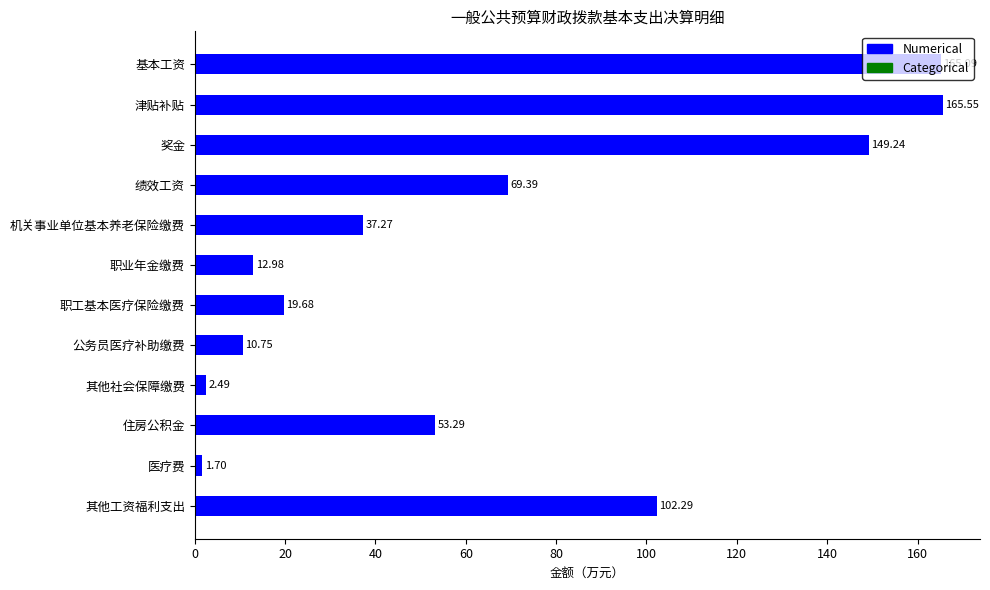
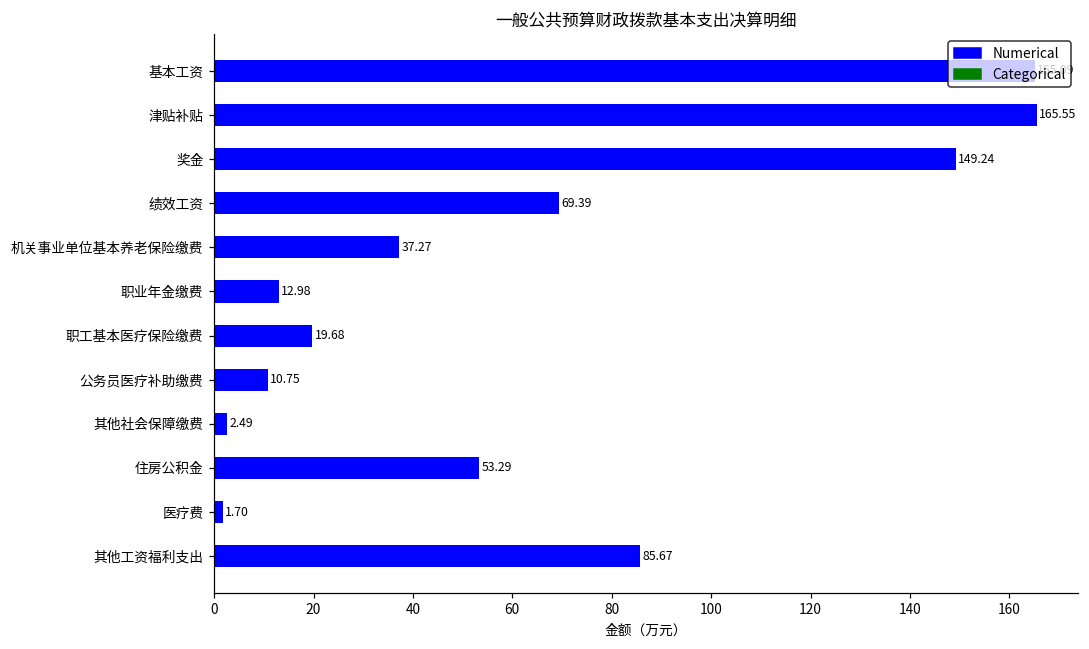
  {
    "Numerical": {
      "津贴补贴": 165.55,
      "奖金": 149.24,
      "绩效工资": 69.39,
      "机关事业单位基本养老保险缴费": 37.27,
      "职业年金缴费": 12.98,
      "职工基本医疗保险缴费": 19.68,
      "公务员医疗补助缴费": 10.75,
      "其他社会保障缴费": 2.49,
      "住房公积金": 53.29,
      "医疗费": 1.70,
-     "其他工资福利支出": 102.29
+     "其他工资福利支出": 85.67
    },
    "Categorical": {
      "基本工资": 0,
      "津贴补贴": 0,
      "奖金": 0,
      "绩效工资": 0,
      "机关事业单位基本养老保险缴费": 0,
      "职业年金缴费": 0,
      "职工基本医疗保险缴费": 0,
      "公务员医疗补助缴费": 0,
      "其他社会保障缴费": 0,
      "住房公积金": 0,
      "医疗费": 0,
      "其他工资福利支出": 0
    }
  }
